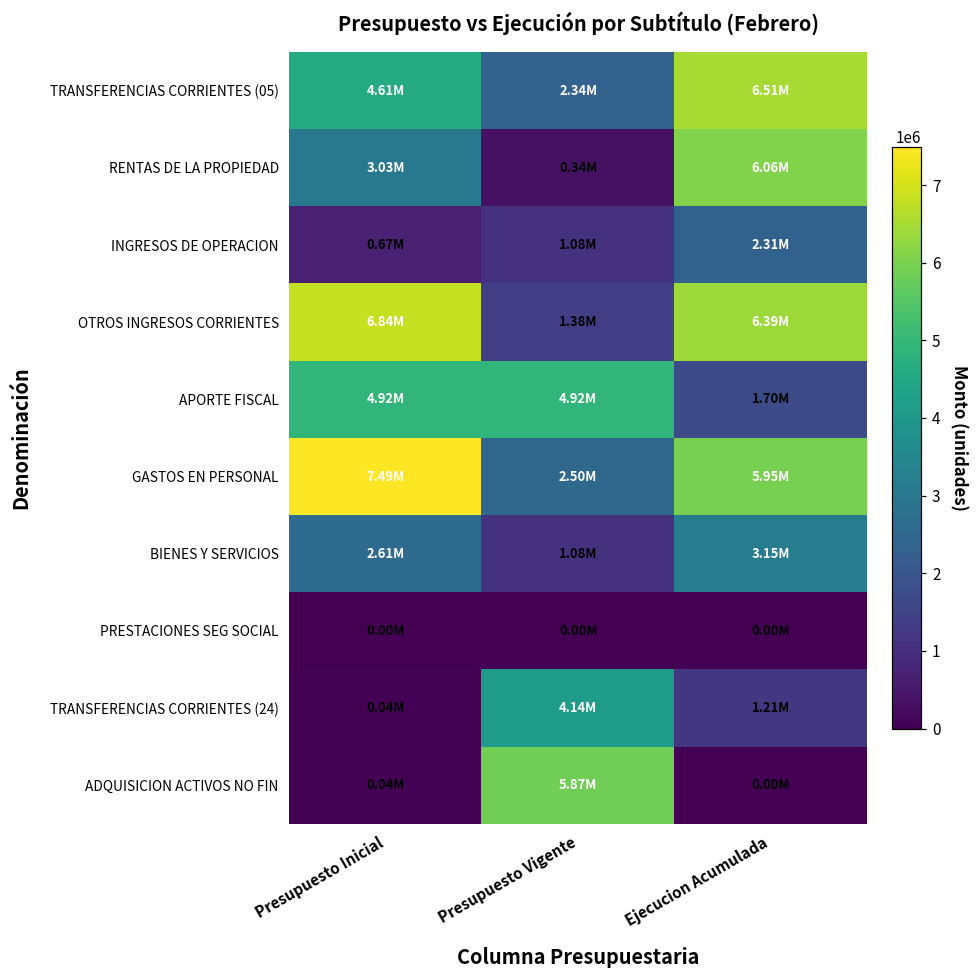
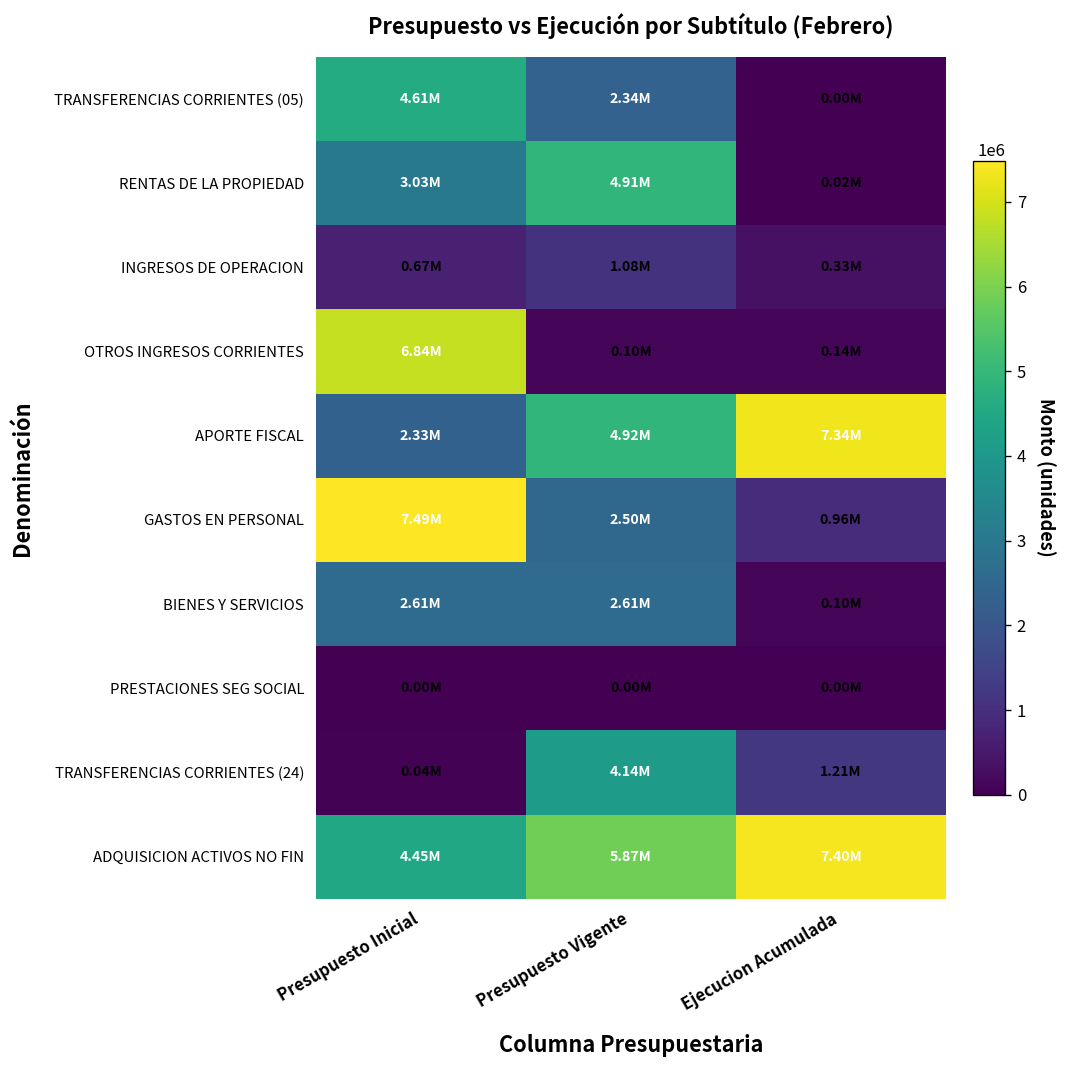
  {
    "TRANSFERENCIAS CORRIENTES (05)": {
      "Presupuesto Inicial": "4.61M",
      "Presupuesto Vigente": "2.34M",
-     "Ejecucion Acumulada": "6.51M"
+     "Ejecucion Acumulada": "0.00M"
    },
    "RENTAS DE LA PROPIEDAD": {
      "Presupuesto Inicial": "3.03M",
-     "Presupuesto Vigente": "0.34M",
-     "Ejecucion Acumulada": "6.06M"
+     "Presupuesto Vigente": "4.91M",
+     "Ejecucion Acumulada": "0.02M"
    },
    "INGRESOS DE OPERACION": {
      "Presupuesto Inicial": "0.67M",
      "Presupuesto Vigente": "1.08M",
-     "Ejecucion Acumulada": "2.31M"
+     "Ejecucion Acumulada": "0.33M"
    },
    "OTROS INGRESOS CORRIENTES": {
      "Presupuesto Inicial": "6.84M",
-     "Presupuesto Vigente": "1.38M",
-     "Ejecucion Acumulada": "6.39M"
+     "Presupuesto Vigente": "0.10M",
+     "Ejecucion Acumulada": "0.14M"
    },
    "APORTE FISCAL": {
-     "Presupuesto Inicial": "4.92M",
+     "Presupuesto Inicial": "2.33M",
      "Presupuesto Vigente": "4.92M",
-     "Ejecucion Acumulada": "1.70M"
+     "Ejecucion Acumulada": "7.34M"
    },
    "GASTOS EN PERSONAL": {
      "Presupuesto Inicial": "7.49M",
      "Presupuesto Vigente": "2.50M",
-     "Ejecucion Acumulada": "5.95M"
+     "Ejecucion Acumulada": "0.96M"
    },
    "BIENES Y SERVICIOS": {
      "Presupuesto Inicial": "2.61M",
-     "Presupuesto Vigente": "1.08M",
-     "Ejecucion Acumulada": "3.15M"
+     "Presupuesto Vigente": "2.61M",
+     "Ejecucion Acumulada": "0.10M"
    },
    "PRESTACIONES SEG SOCIAL": {
      "Presupuesto Inicial": "0.00M",
      "Presupuesto Vigente": "0.00M",
      "Ejecucion Acumulada": "0.00M"
    },
    "TRANSFERENCIAS CORRIENTES (24)": {
      "Presupuesto Inicial": "0.04M",
      "Presupuesto Vigente": "4.14M",
      "Ejecucion Acumulada": "1.21M"
    },
    "ADQUISICION ACTIVOS NO FIN": {
-     "Presupuesto Inicial": "0.04M",
+     "Presupuesto Inicial": "4.45M",
      "Presupuesto Vigente": "5.87M",
-     "Ejecucion Acumulada": "0.00M"
+     "Ejecucion Acumulada": "7.40M"
    }
  }
